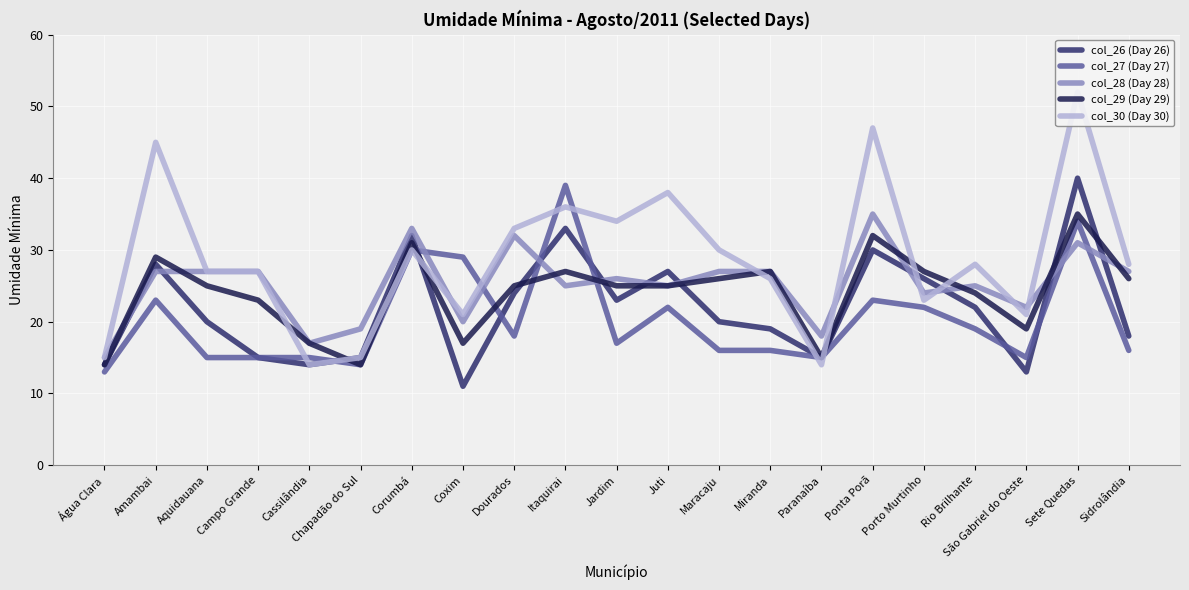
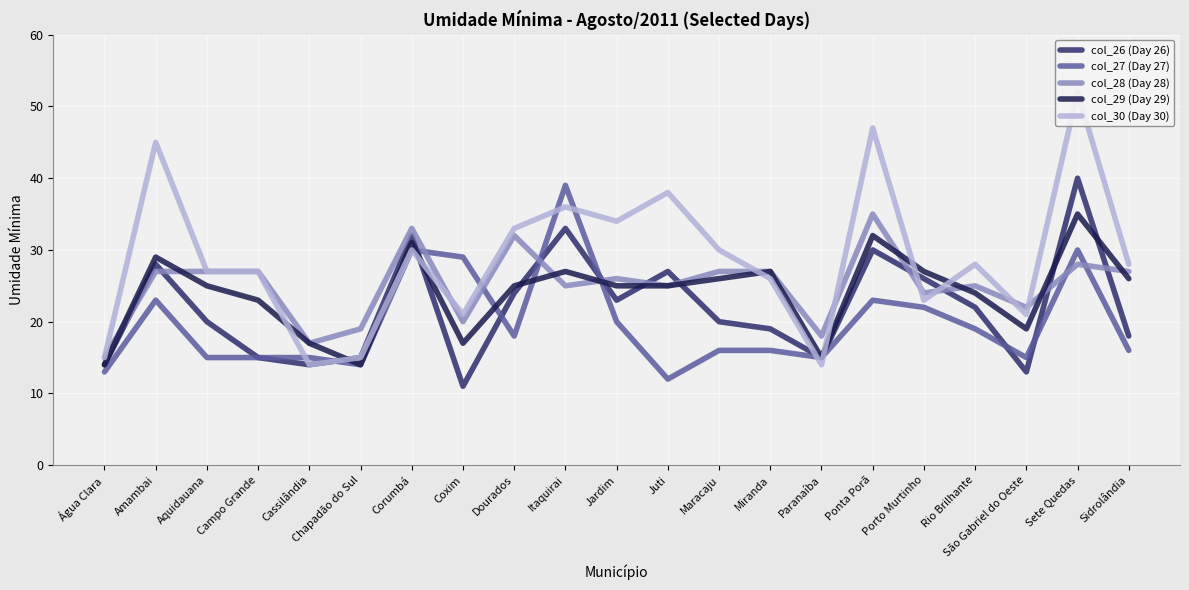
  {
    "col_27 (Day 27)": {
      "Água Clara": 13,
      "Amambai": 23,
      "Aquidauana": 15,
      "Cassilândia": 15,
      "Coxim": 29,
      "Dourados": 18,
      "Itaquirai": 39,
-     "Jardim": 17,
-     "Juti": 22,
+     "Jardim": 20,
+     "Juti": 12,
      "Maracaju": 16,
      "Miranda": 16,
      "Ponta Porã": 23,
      "Porto Murtinho": 22,
      "Rio Brilhante": 19,
      "São Gabriel do Oeste": 15,
-     "Sete Quedas": 34,
+     "Sete Quedas": 30,
      "Sidrolândia": 16
    },
    "col_28 (Day 28)": {
      "Amambai": 27,
      "Chapadão do Sul": 19,
      "Corumbá": 33,
      "Coxim": 20,
      "Dourados": 32,
      "Itaquirai": 25,
      "Jardim": 26,
      "Maracaju": 27,
      "Paranaíba": 18,
      "Ponta Porã": 35,
      "Porto Murtinho": 24,
      "Rio Brilhante": 25,
      "São Gabriel do Oeste": 22,
-     "Sete Quedas": 31,
+     "Sete Quedas": 28,
      "Sidrolândia": 27
    },
    "col_30 (Day 30)": {
      "Amambai": 45,
      "Coxim": 21,
      "Dourados": 33,
      "Itaquirai": 36,
      "Jardim": 34,
      "Juti": 38,
      "Maracaju": 30,
      "Miranda": 26,
      "Paranaíba": 14,
      "Ponta Porã": 47,
      "Porto Murtinho": 23,
      "Rio Brilhante": 28,
      "São Gabriel do Oeste": 21,
      "Sidrolândia": 28
    }
  }
